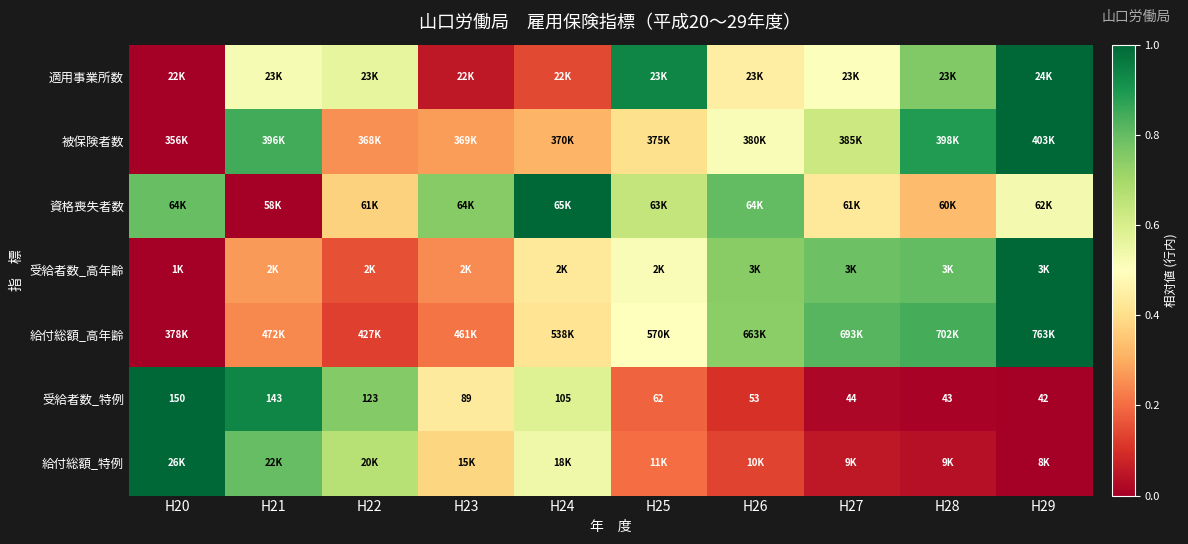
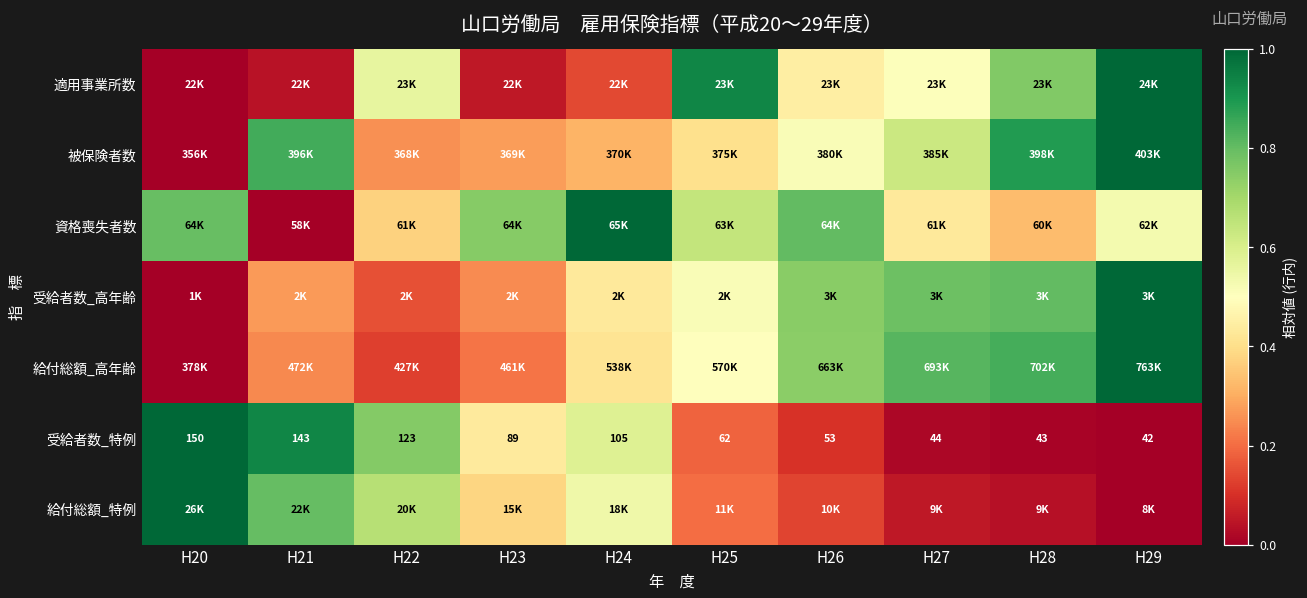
  {
    "適用事業所数": {
      "H20": "22K",
-     "H21": "23K",
+     "H21": "22K",
      "H22": "23K",
      "H23": "22K",
      "H24": "22K",
      "H25": "23K",
      "H26": "23K",
      "H27": "23K",
      "H28": "23K",
      "H29": "24K"
    },
    "被保険者数": {
      "H20": "356K",
      "H21": "396K",
      "H22": "368K",
      "H23": "369K",
      "H24": "370K",
      "H25": "375K",
      "H26": "380K",
      "H27": "385K",
      "H28": "398K",
      "H29": "403K"
    },
    "資格喪失者数": {
      "H20": "64K",
      "H21": "58K",
      "H22": "61K",
      "H23": "64K",
      "H24": "65K",
      "H25": "63K",
      "H26": "64K",
      "H27": "61K",
      "H28": "60K",
      "H29": "62K"
    },
    "受給者数_高年齢": {
      "H20": "1K",
      "H21": "2K",
      "H22": "2K",
      "H23": "2K",
      "H24": "2K",
      "H25": "2K",
      "H26": "3K",
      "H27": "3K",
      "H28": "3K",
      "H29": "3K"
    },
    "給付総額_高年齢": {
      "H20": "378K",
      "H21": "472K",
      "H22": "427K",
      "H23": "461K",
      "H24": "538K",
      "H25": "570K",
      "H26": "663K",
      "H27": "693K",
      "H28": "702K",
      "H29": "763K"
    },
    "受給者数_特例": {
      "H20": "150",
      "H21": "143",
      "H22": "123",
      "H23": "89",
      "H24": "105",
      "H25": "62",
      "H26": "53",
      "H27": "44",
      "H28": "43",
      "H29": "42"
    },
    "給付総額_特例": {
      "H20": "26K",
      "H21": "22K",
      "H22": "20K",
      "H23": "15K",
      "H24": "18K",
      "H25": "11K",
      "H26": "10K",
      "H27": "9K",
      "H28": "9K",
      "H29": "8K"
    }
  }
